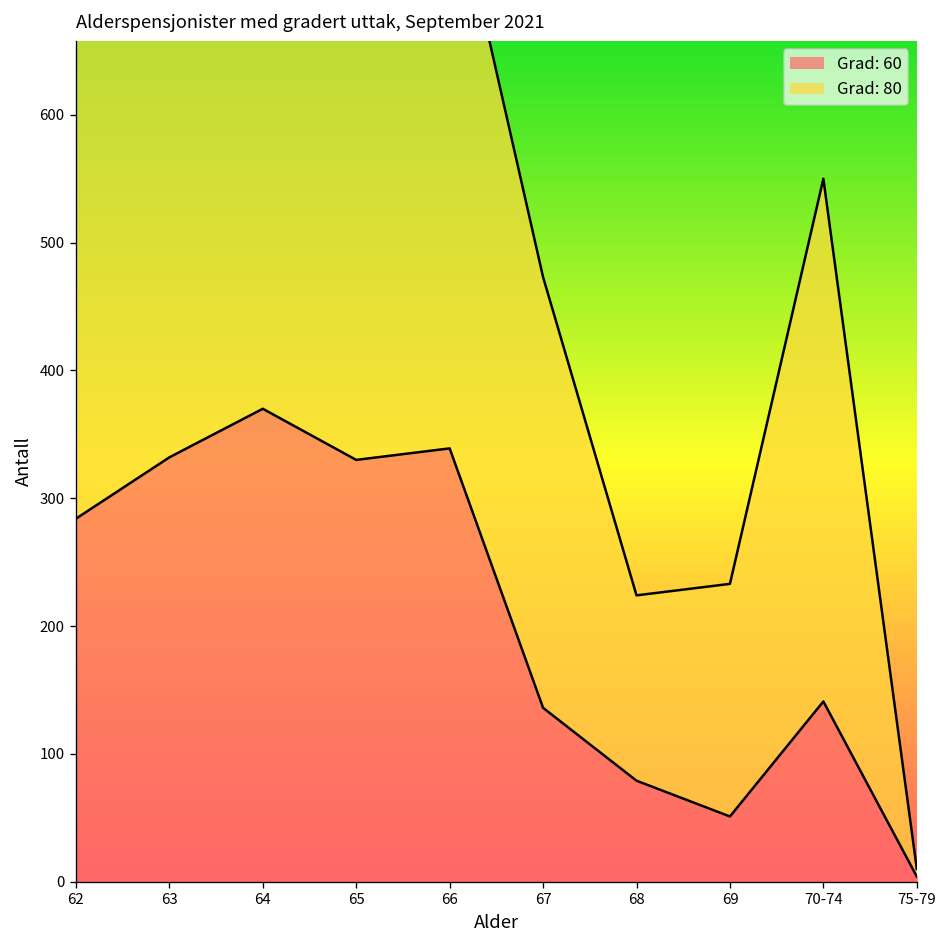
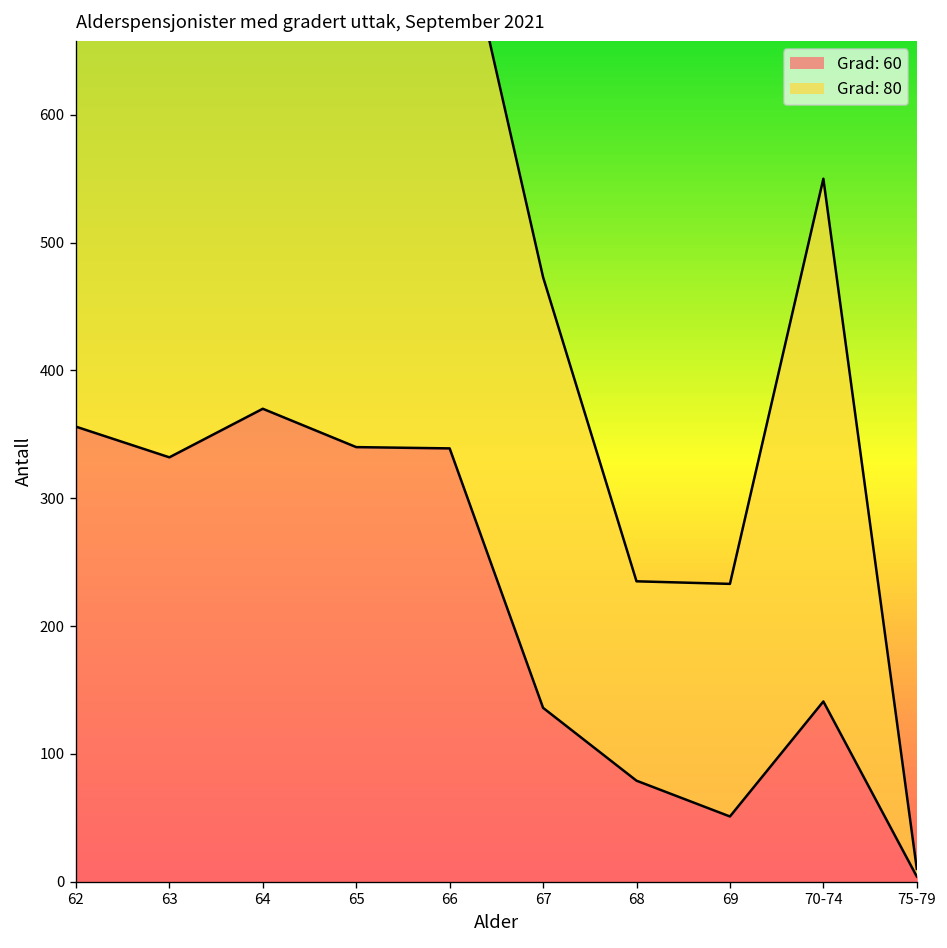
  {
    "Grad: 60": {
-     "62": 284,
+     "62": 356,
      "63": 332,
      "64": 370,
-     "65": 330,
+     "65": 340,
      "66": 339,
      "67": 136,
      "68": 79,
      "69": 51,
      "70-74": 141,
      "75-79": 4
    },
    "Grad: 80": {
      "67": 337,
-     "68": 145,
+     "68": 156,
      "69": 182,
      "70-74": 409,
      "75-79": 6
    }
  }
